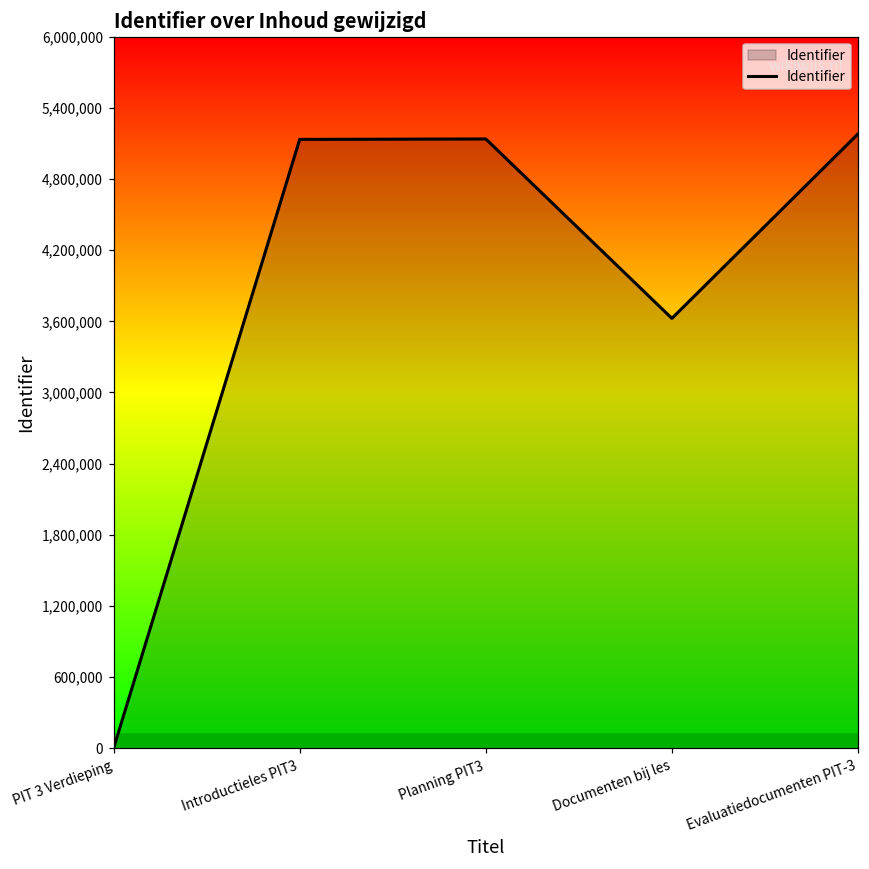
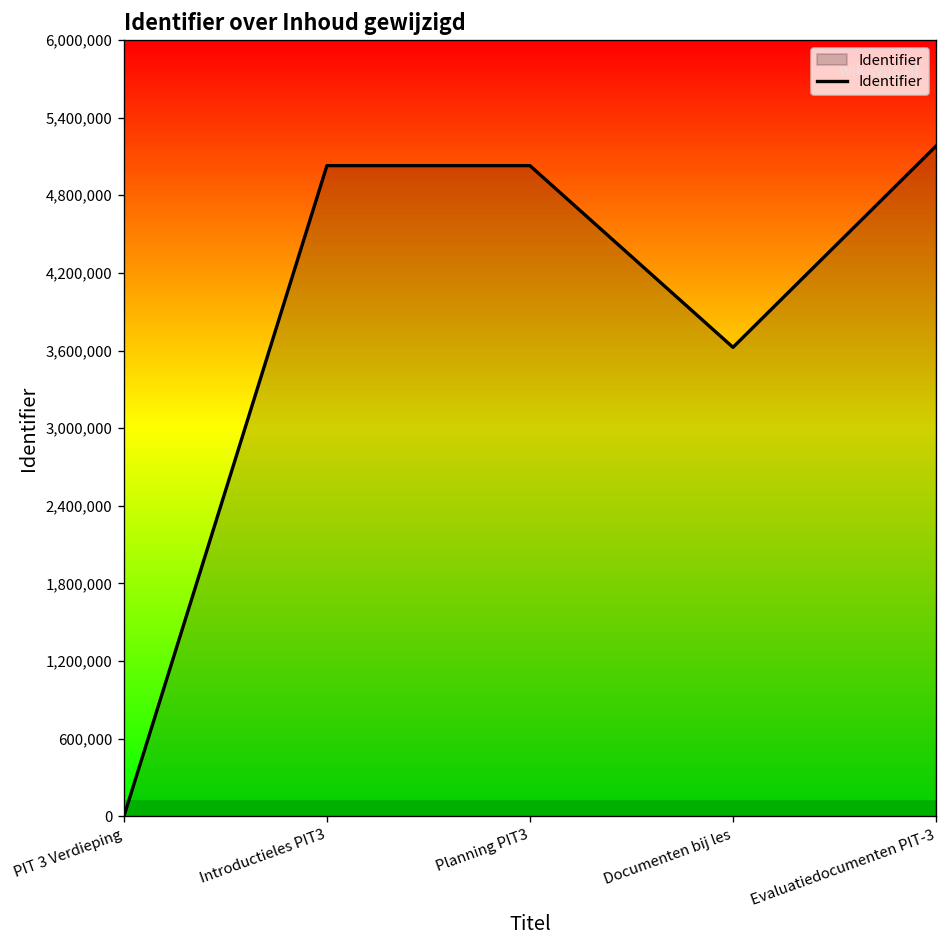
  {
-   "Introductieles PIT3": "5,130,000",
-   "Planning PIT3": "5,140,000",
+   "Introductieles PIT3": "5,030,000",
+   "Planning PIT3": "5,030,000",
    "Documenten bij les": "3,620,000",
    "Evaluatiedocumenten PIT-3": "5,180,000"
  }
